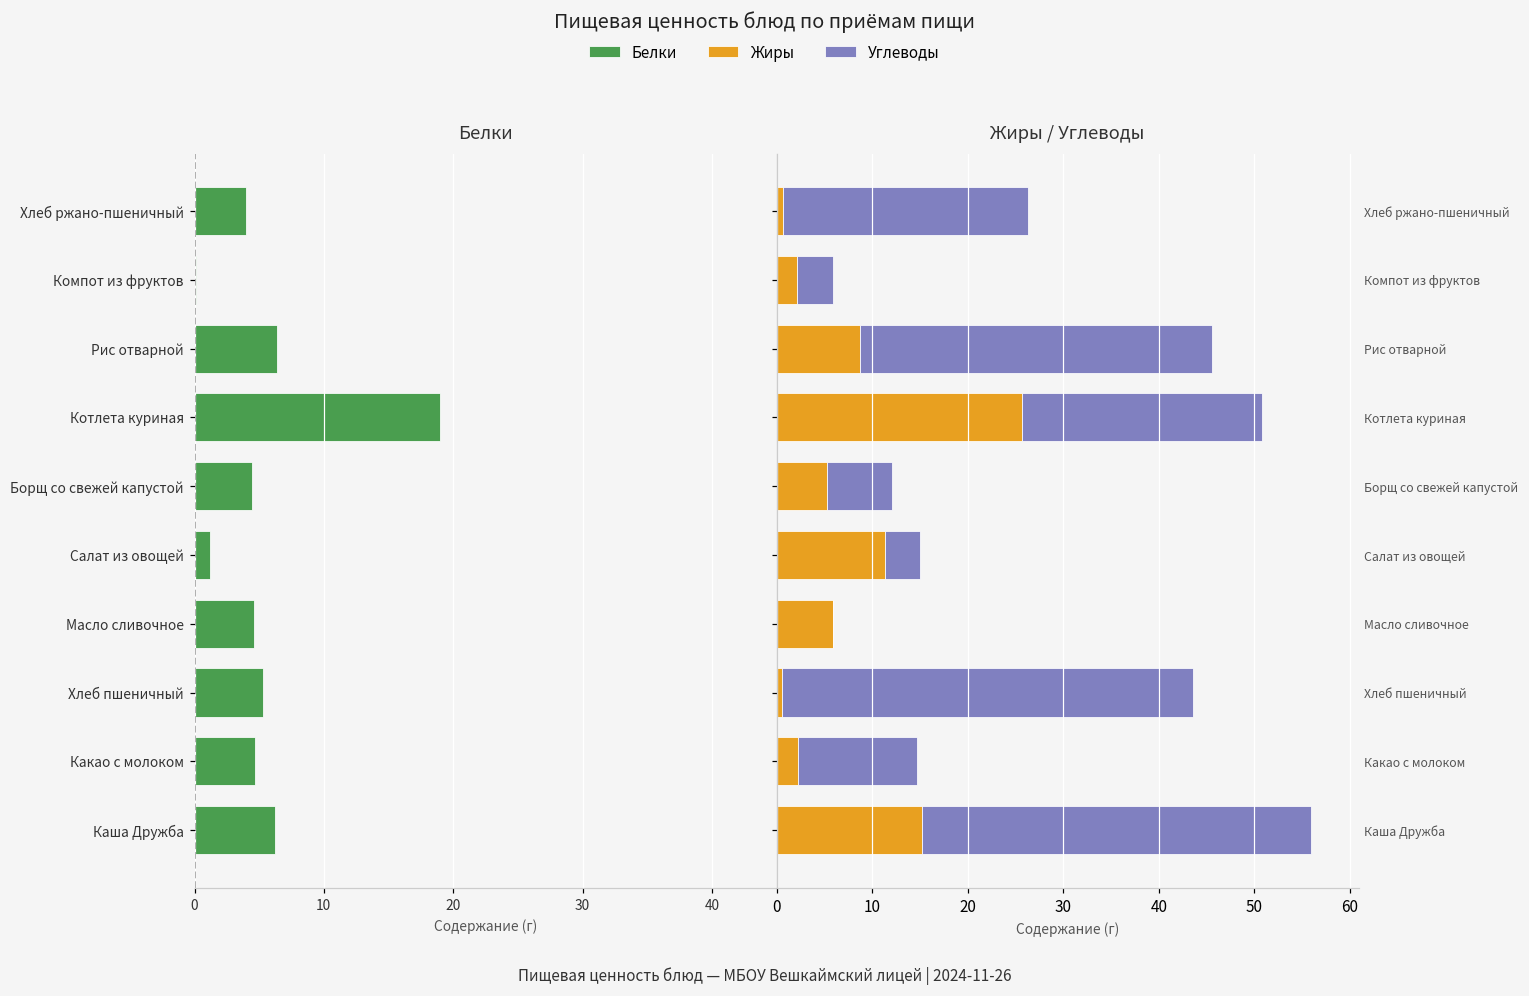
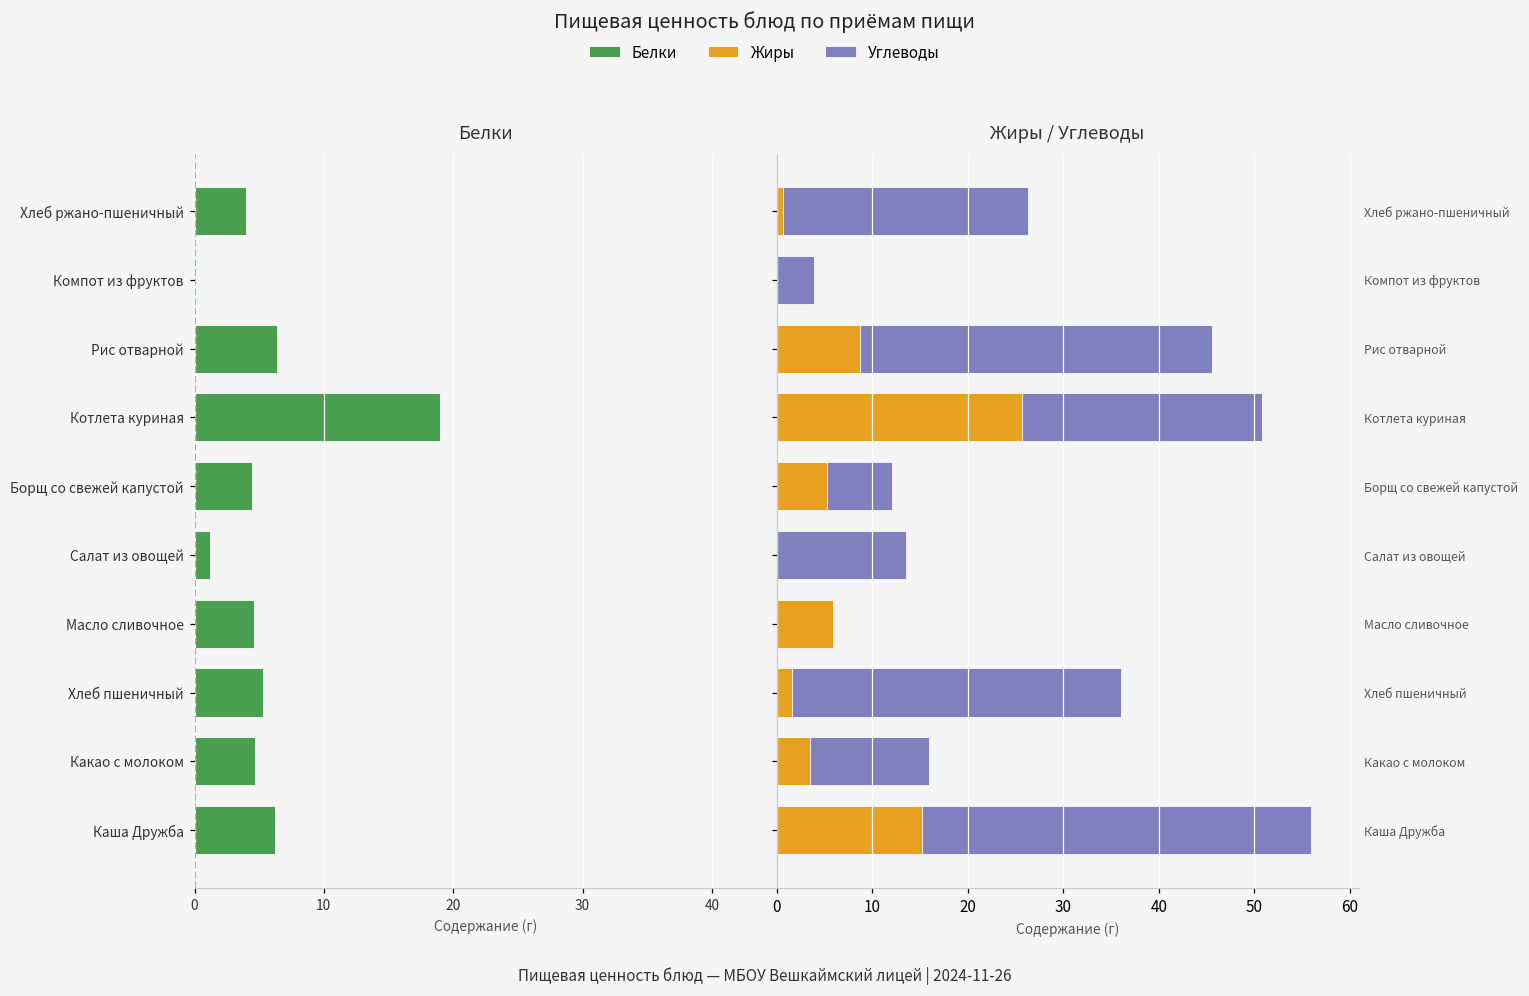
  {
    "Жиры / Углеводы": {
      "Жиры": {
        "Хлеб ржано-пшеничный": 1,
-       "Компот из фруктов": 2,
+       "Компот из фруктов": 0,
        "Рис отварной": 9,
        "Котлета куриная": 26,
        "Борщ со свежей капустой": 5,
-       "Салат из овощей": 11,
+       "Салат из овощей": 0,
        "Масло сливочное": 6,
-       "Хлеб пшеничный": 1,
-       "Какао с молоком": 2,
+       "Хлеб пшеничный": 2,
+       "Какао с молоком": 4,
        "Каша Дружба": 15
      },
      "Углеводы": {
        "Хлеб ржано-пшеничный": 26,
        "Компот из фруктов": 4,
        "Рис отварной": 37,
        "Котлета куриная": 25,
        "Борщ со свежей капустой": 7,
-       "Салат из овощей": 4,
+       "Салат из овощей": 14,
        "Масло сливочное": 0,
-       "Хлеб пшеничный": 43,
+       "Хлеб пшеничный": 34,
        "Какао с молоком": 13,
        "Каша Дружба": 41
      }
    }
  }
